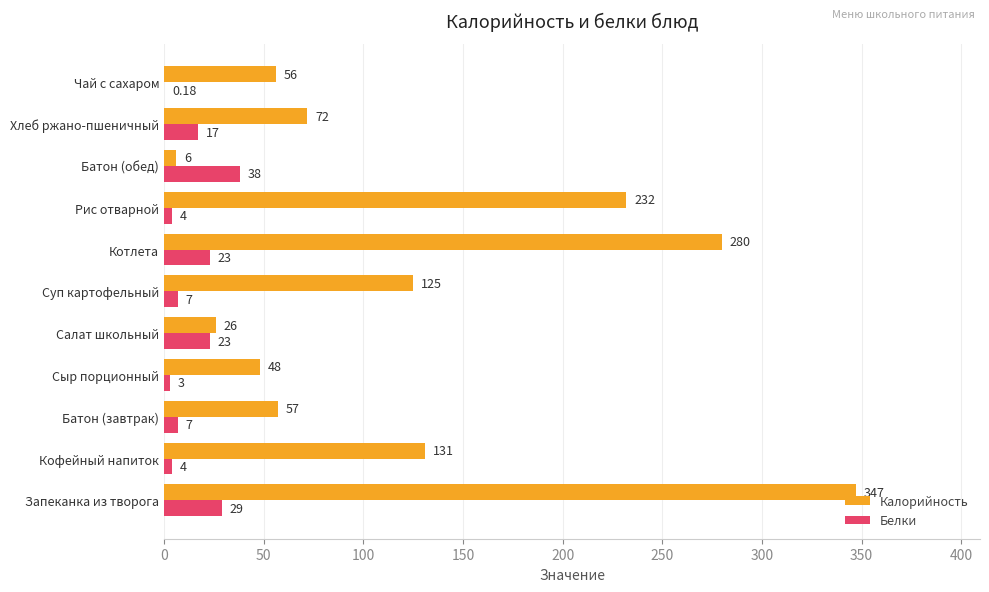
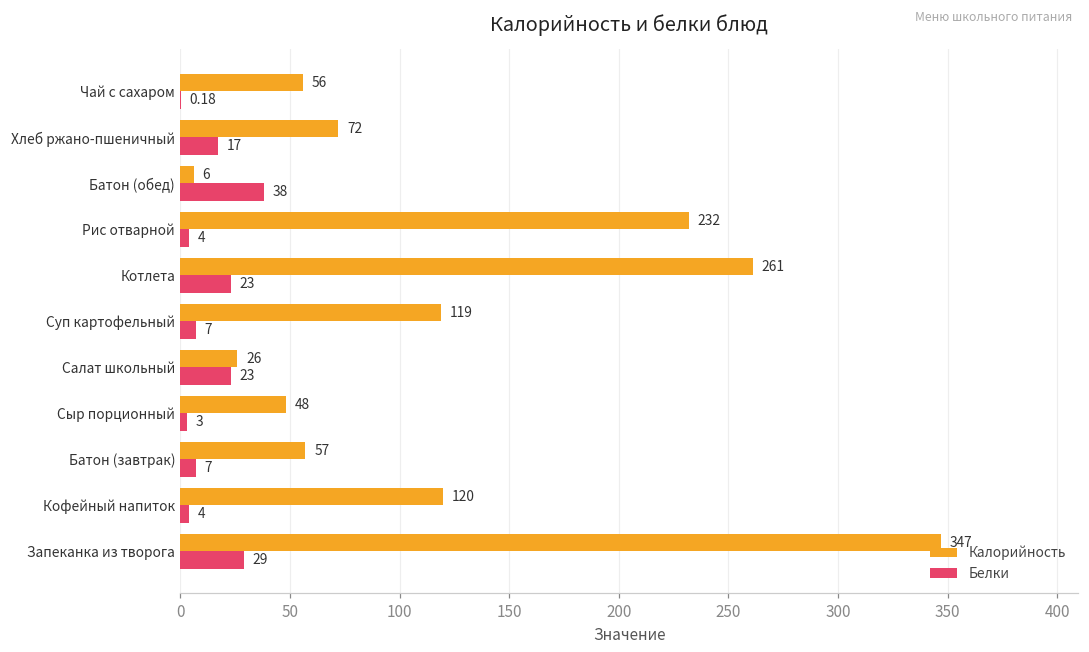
  {
    "Калорийность": {
      "Чай с сахаром": 56,
      "Хлеб ржано-пшеничный": 72,
      "Батон (обед)": 6,
      "Рис отварной": 232,
-     "Котлета": 280,
-     "Суп картофельный": 125,
+     "Котлета": 261,
+     "Суп картофельный": 119,
      "Салат школьный": 26,
      "Сыр порционный": 48,
      "Батон (завтрак)": 57,
-     "Кофейный напиток": 131,
+     "Кофейный напиток": 120,
      "Запеканка из творога": 347
    },
    "Белки": {
      "Чай с сахаром": 0.18,
      "Хлеб ржано-пшеничный": 17,
      "Батон (обед)": 38,
      "Рис отварной": 4,
      "Котлета": 23,
      "Суп картофельный": 7,
      "Салат школьный": 23,
      "Сыр порционный": 3,
      "Батон (завтрак)": 7,
      "Кофейный напиток": 4,
      "Запеканка из творога": 29
    }
  }
